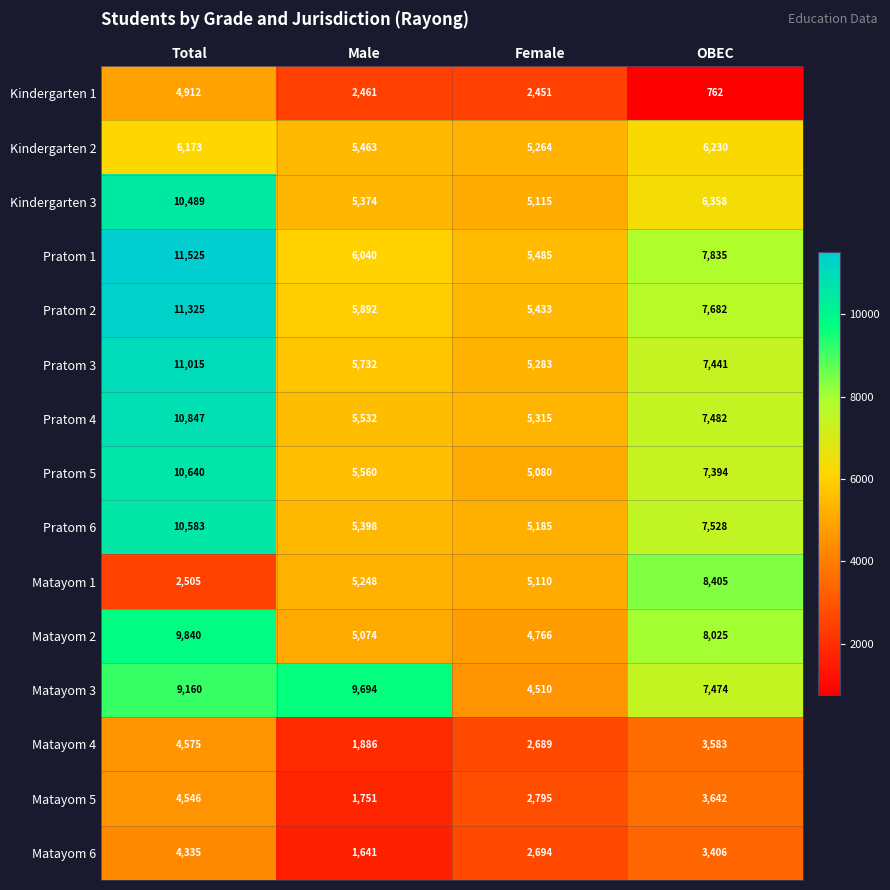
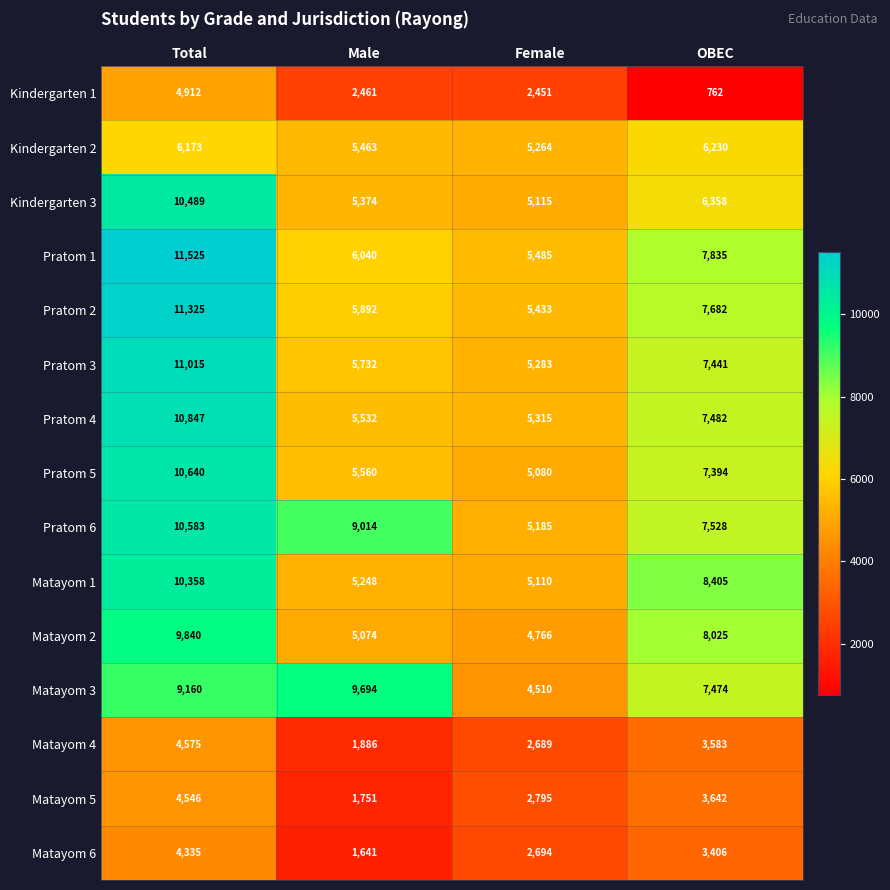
  {
    "Kindergarten 1": {
      "Total": "4,912",
      "Male": "2,461",
      "Female": "2,451",
      "OBEC": "762"
    },
    "Kindergarten 2": {
      "Total": "6,173",
      "Male": "5,463",
      "Female": "5,264",
      "OBEC": "6,230"
    },
    "Kindergarten 3": {
      "Total": "10,489",
      "Male": "5,374",
      "Female": "5,115",
      "OBEC": "6,358"
    },
    "Pratom 1": {
      "Total": "11,525",
      "Male": "6,040",
      "Female": "5,485",
      "OBEC": "7,835"
    },
    "Pratom 2": {
      "Total": "11,325",
      "Male": "5,892",
      "Female": "5,433",
      "OBEC": "7,682"
    },
    "Pratom 3": {
      "Total": "11,015",
      "Male": "5,732",
      "Female": "5,283",
      "OBEC": "7,441"
    },
    "Pratom 4": {
      "Total": "10,847",
      "Male": "5,532",
      "Female": "5,315",
      "OBEC": "7,482"
    },
    "Pratom 5": {
      "Total": "10,640",
      "Male": "5,560",
      "Female": "5,080",
      "OBEC": "7,394"
    },
    "Pratom 6": {
      "Total": "10,583",
-     "Male": "5,398",
+     "Male": "9,014",
      "Female": "5,185",
      "OBEC": "7,528"
    },
    "Matayom 1": {
-     "Total": "2,505",
+     "Total": "10,358",
      "Male": "5,248",
      "Female": "5,110",
      "OBEC": "8,405"
    },
    "Matayom 2": {
      "Total": "9,840",
      "Male": "5,074",
      "Female": "4,766",
      "OBEC": "8,025"
    },
    "Matayom 3": {
      "Total": "9,160",
      "Male": "9,694",
      "Female": "4,510",
      "OBEC": "7,474"
    },
    "Matayom 4": {
      "Total": "4,575",
      "Male": "1,886",
      "Female": "2,689",
      "OBEC": "3,583"
    },
    "Matayom 5": {
      "Total": "4,546",
      "Male": "1,751",
      "Female": "2,795",
      "OBEC": "3,642"
    },
    "Matayom 6": {
      "Total": "4,335",
      "Male": "1,641",
      "Female": "2,694",
      "OBEC": "3,406"
    }
  }
